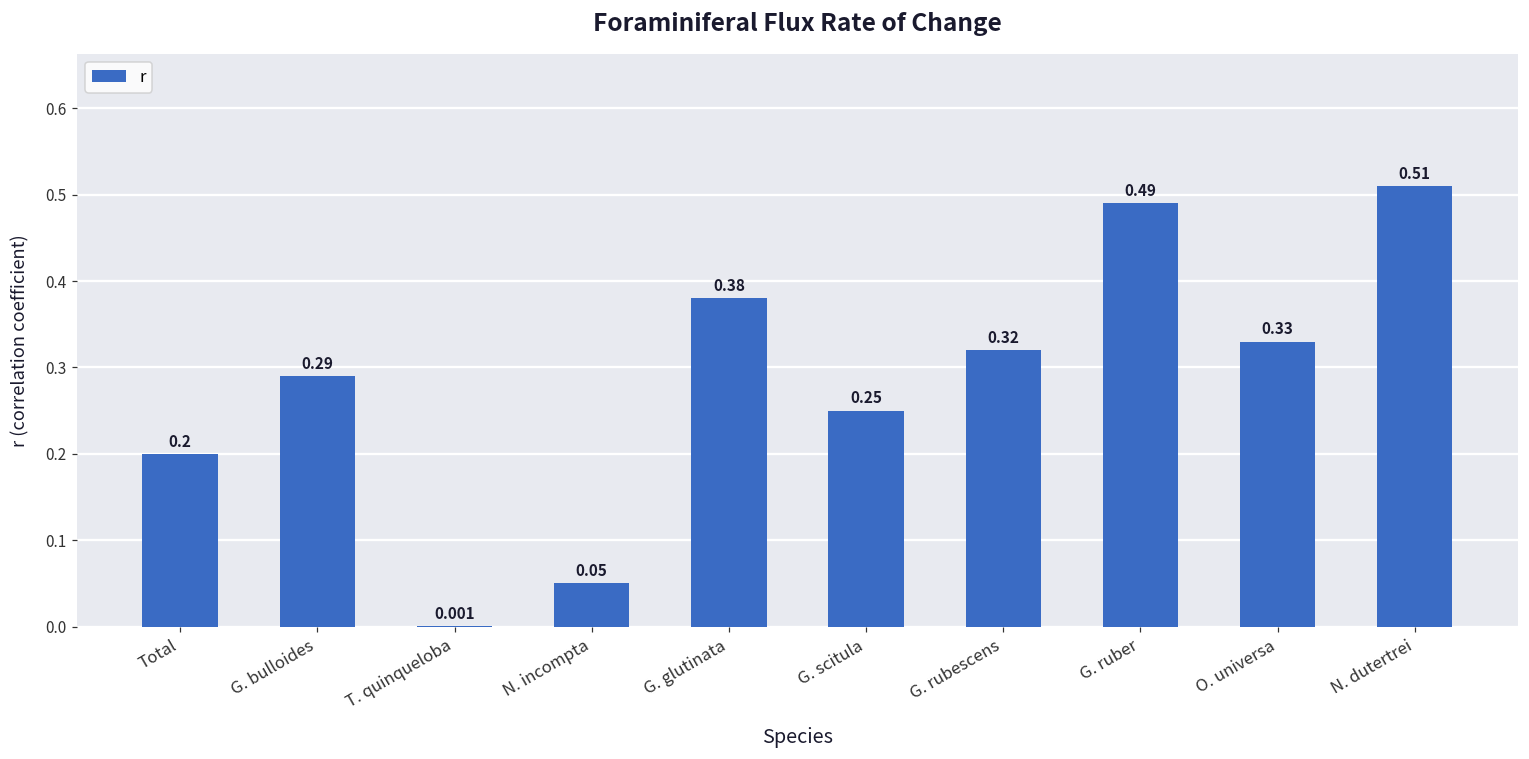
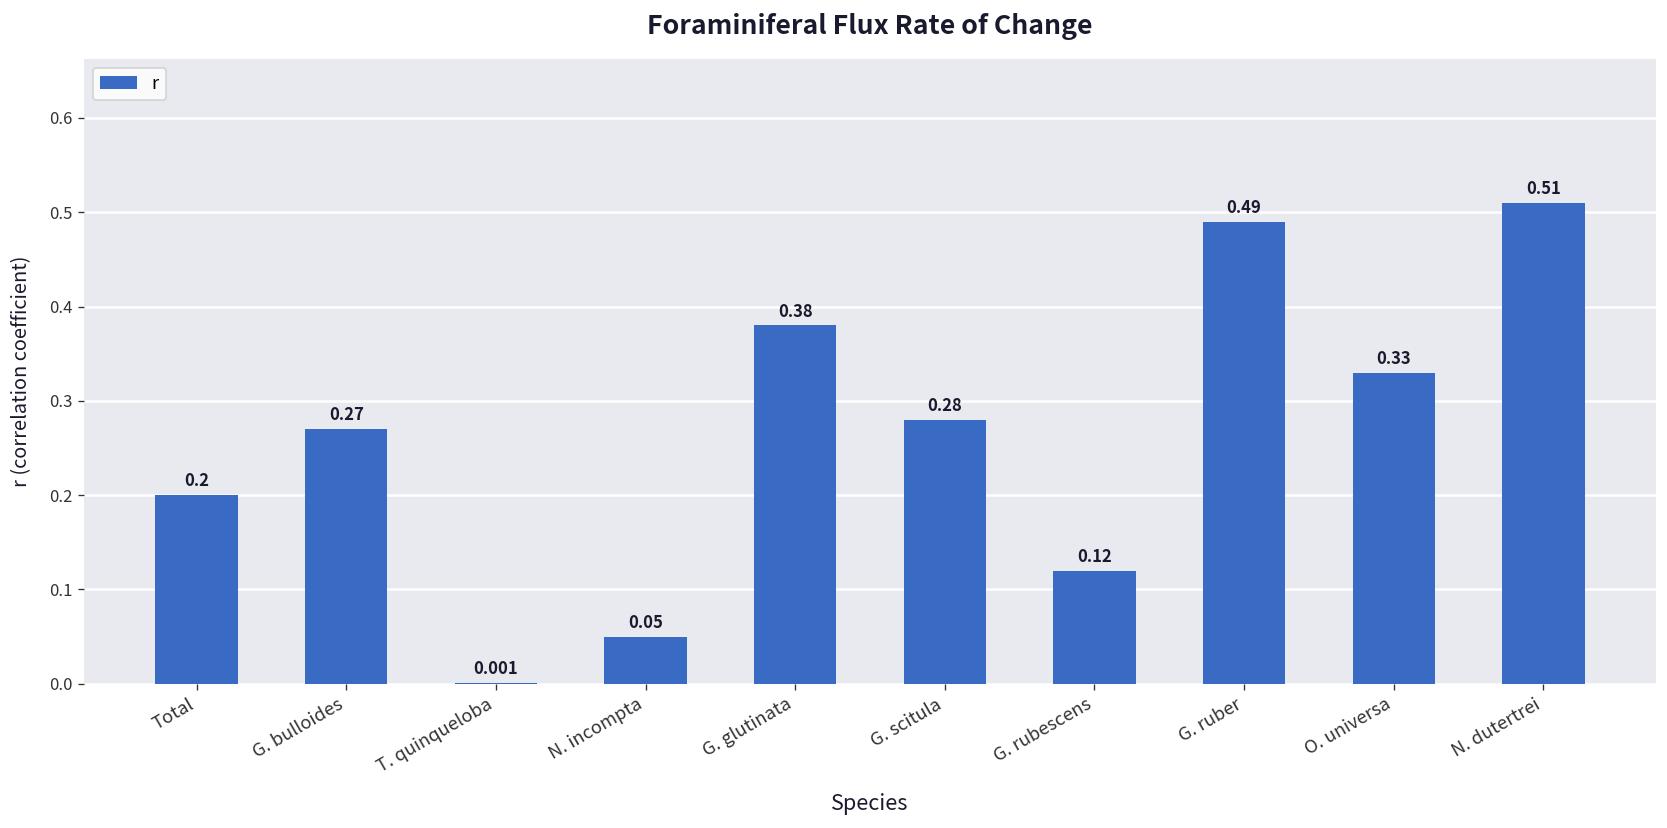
  {
    "Total": 0.2,
-   "G. bulloides": 0.29,
+   "G. bulloides": 0.27,
    "T. quinqueloba": 0.001,
    "N. incompta": 0.05,
    "G. glutinata": 0.38,
-   "G. scitula": 0.25,
-   "G. rubescens": 0.32,
+   "G. scitula": 0.28,
+   "G. rubescens": 0.12,
    "G. ruber": 0.49,
    "O. universa": 0.33,
    "N. dutertrei": 0.51
  }
